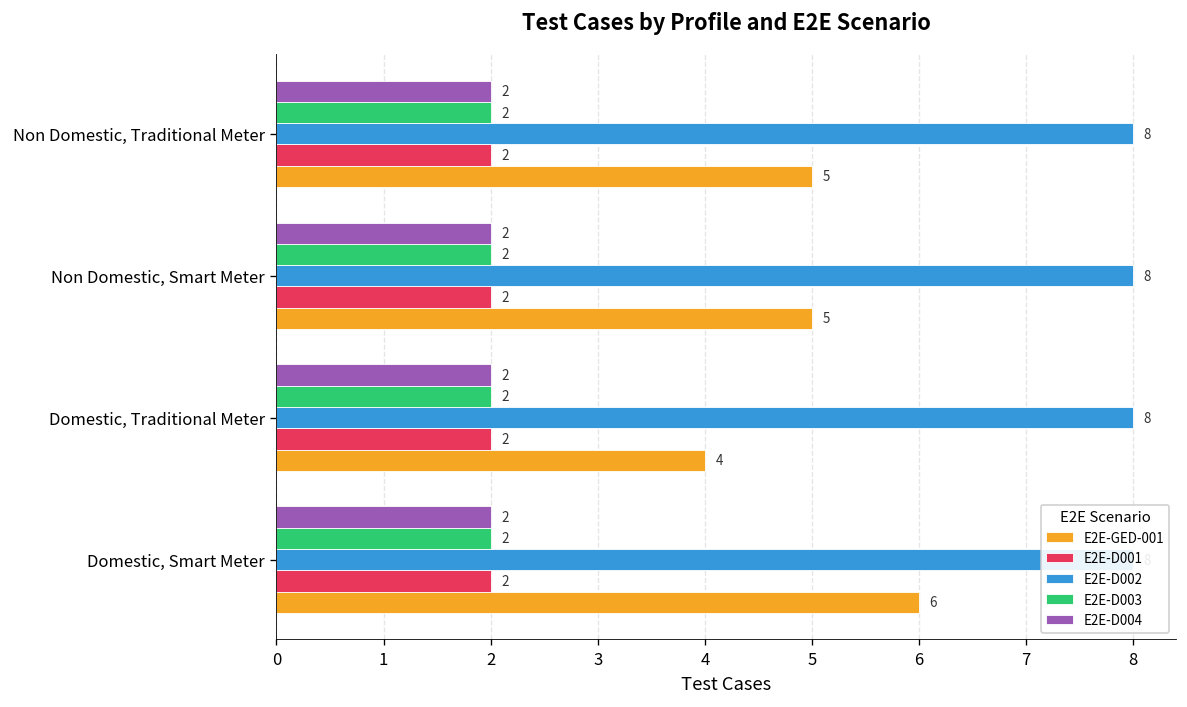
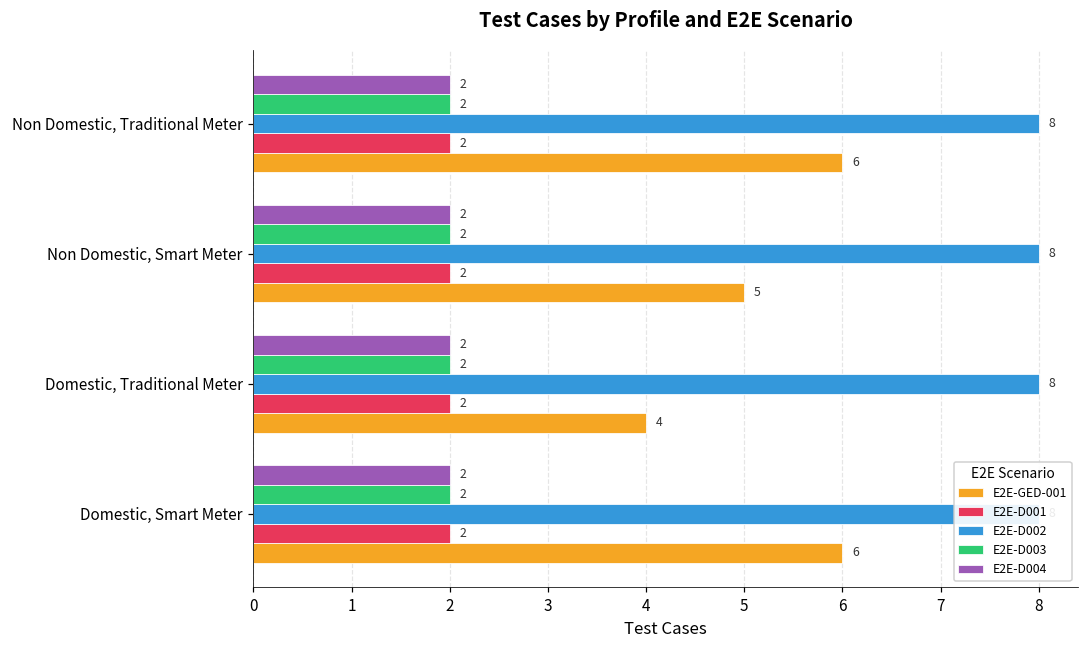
  {
    "E2E-GED-001": {
-     "Non Domestic, Traditional Meter": 5,
+     "Non Domestic, Traditional Meter": 6,
      "Non Domestic, Smart Meter": 5,
      "Domestic, Traditional Meter": 4,
      "Domestic, Smart Meter": 6
    },
    "E2E-D001": {
      "Non Domestic, Traditional Meter": 2,
      "Non Domestic, Smart Meter": 2,
      "Domestic, Traditional Meter": 2,
      "Domestic, Smart Meter": 2
    },
    "E2E-D002": {
      "Non Domestic, Traditional Meter": 8,
      "Non Domestic, Smart Meter": 8,
      "Domestic, Traditional Meter": 8
    },
    "E2E-D003": {
      "Non Domestic, Traditional Meter": 2,
      "Non Domestic, Smart Meter": 2,
      "Domestic, Traditional Meter": 2,
      "Domestic, Smart Meter": 2
    },
    "E2E-D004": {
      "Non Domestic, Traditional Meter": 2,
      "Non Domestic, Smart Meter": 2,
      "Domestic, Traditional Meter": 2,
      "Domestic, Smart Meter": 2
    }
  }
